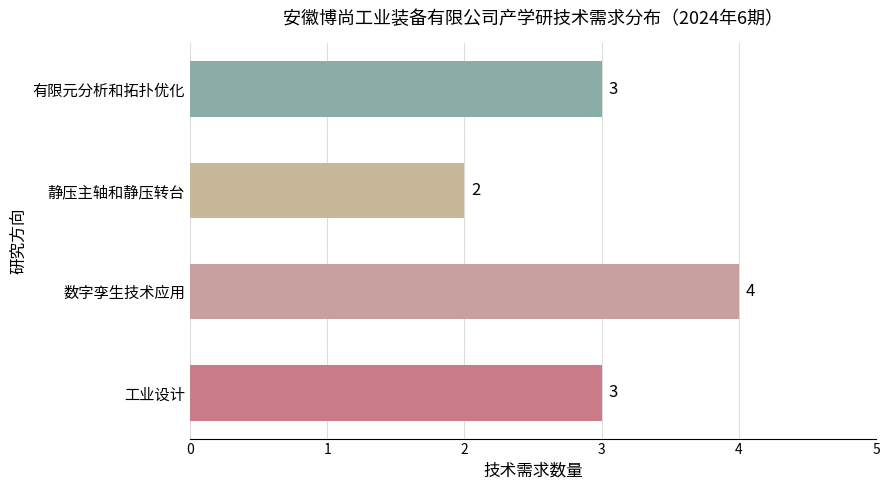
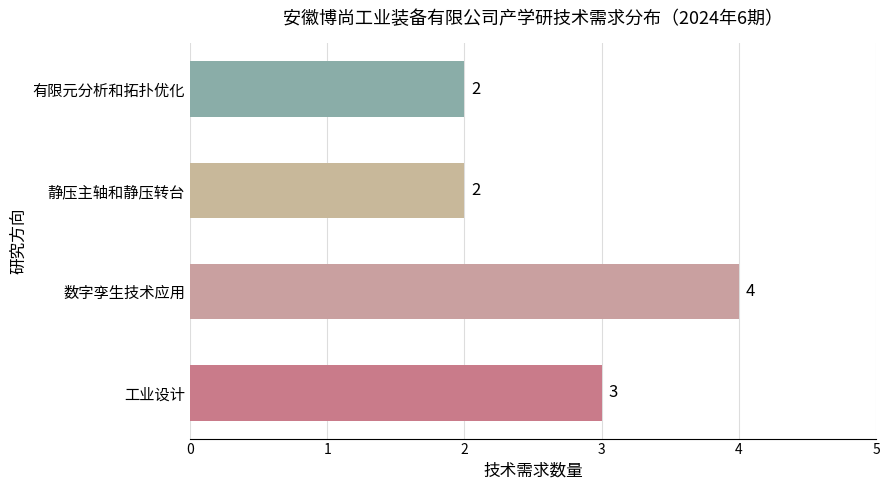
  {
-   "有限元分析和拓扑优化": 3,
+   "有限元分析和拓扑优化": 2,
    "静压主轴和静压转台": 2,
    "数字孪生技术应用": 4,
    "工业设计": 3
  }
